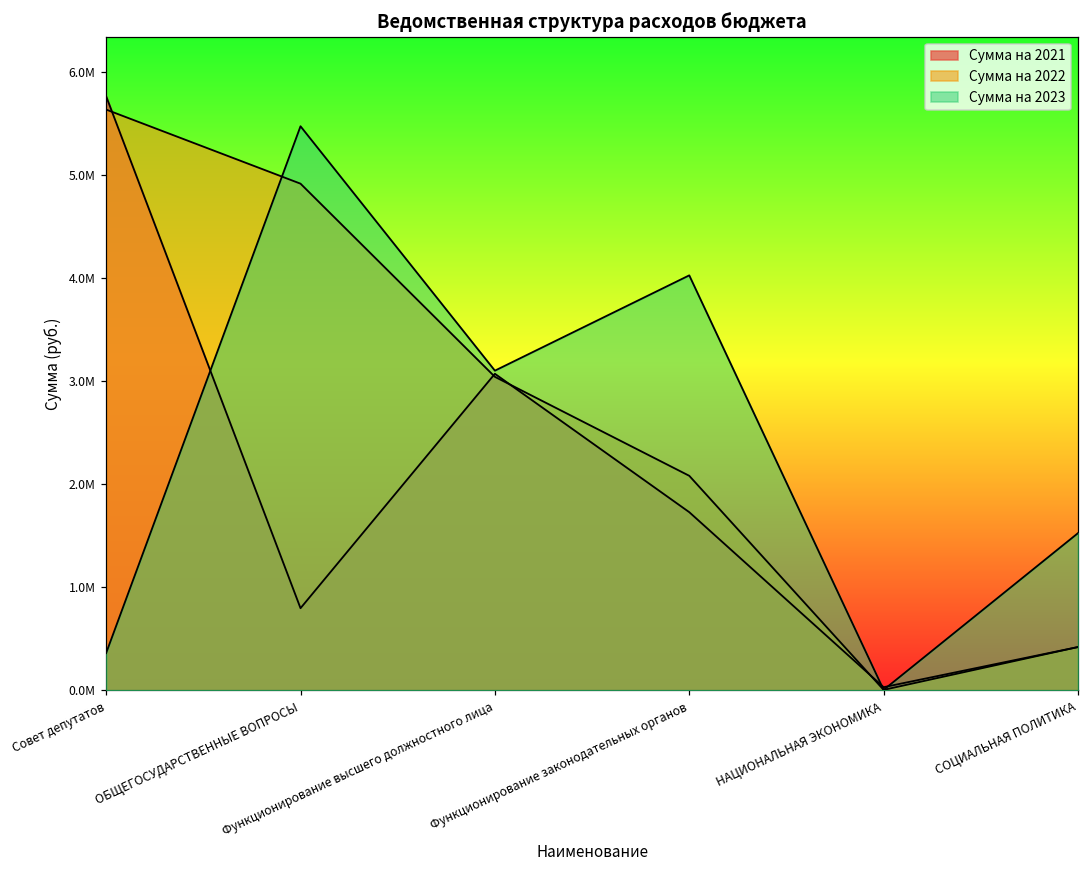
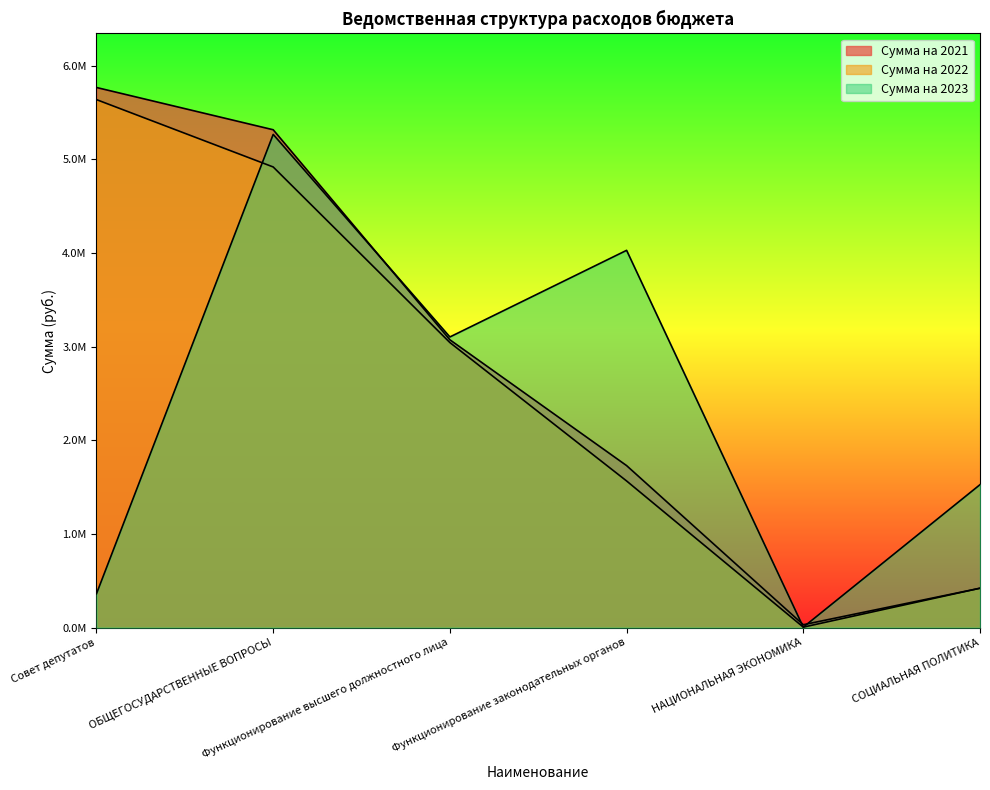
  {
    "Сумма на 2021": {
      "Совет депутатов": 5800000,
-     "ОБЩЕГОСУДАРСТВЕННЫЕ ВОПРОСЫ": 800000,
+     "ОБЩЕГОСУДАРСТВЕННЫЕ ВОПРОСЫ": 5300000,
      "Функционирование высшего должностного лица": 3100000,
      "Функционирование законодательных органов": 1700000
    },
    "Сумма на 2022": {
      "Совет депутатов": 5600000,
      "ОБЩЕГОСУДАРСТВЕННЫЕ ВОПРОСЫ": 4900000,
      "Функционирование высшего должностного лица": 3000000,
-     "Функционирование законодательных органов": 2100000
+     "Функционирование законодательных органов": 1600000
    },
    "Сумма на 2023": {
      "Совет депутатов": 400000,
-     "ОБЩЕГОСУДАРСТВЕННЫЕ ВОПРОСЫ": 5500000,
+     "ОБЩЕГОСУДАРСТВЕННЫЕ ВОПРОСЫ": 5300000,
      "Функционирование высшего должностного лица": 3100000,
      "Функционирование законодательных органов": 4000000,
      "СОЦИАЛЬНАЯ ПОЛИТИКА": 1500000
    }
  }
